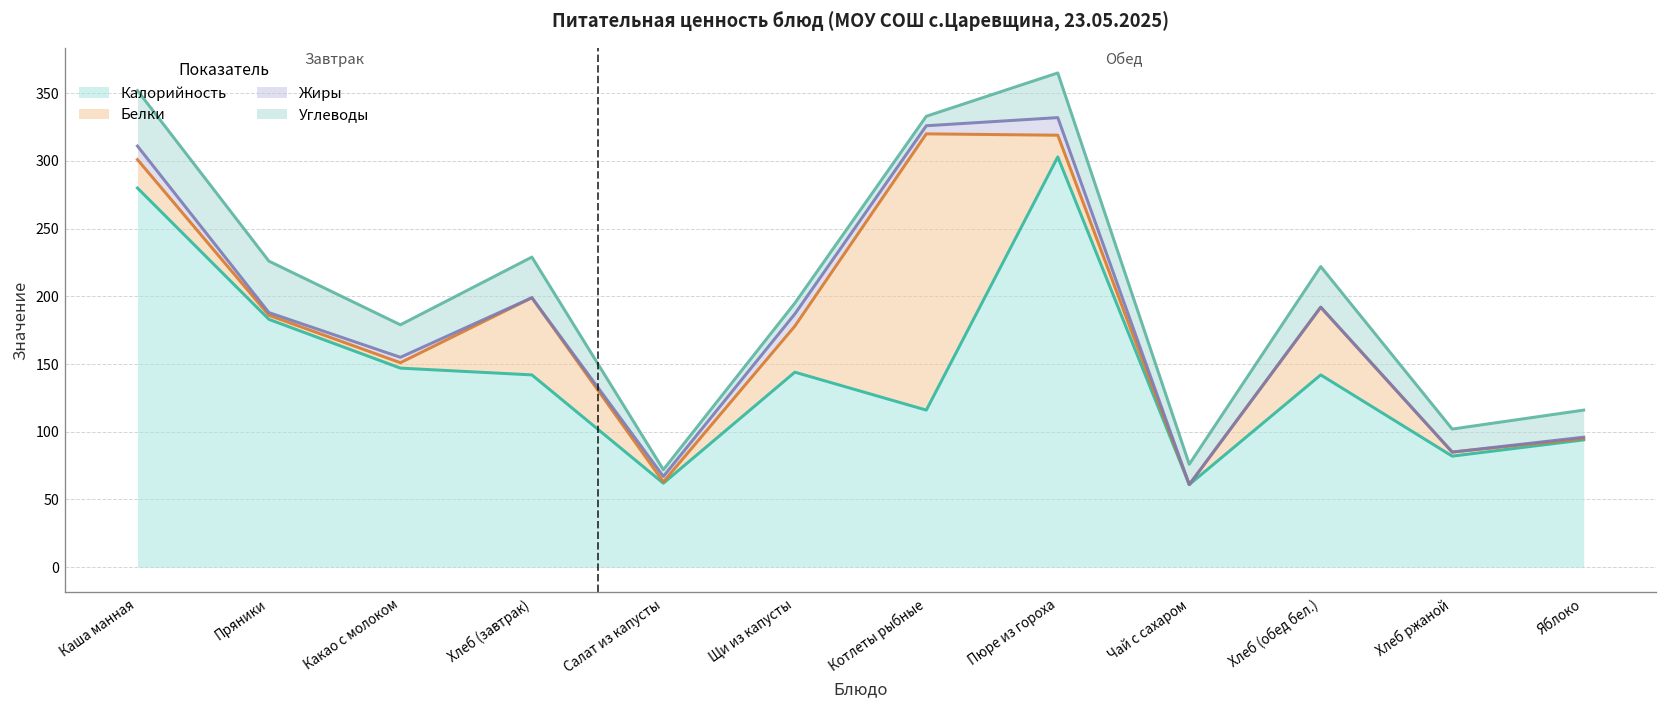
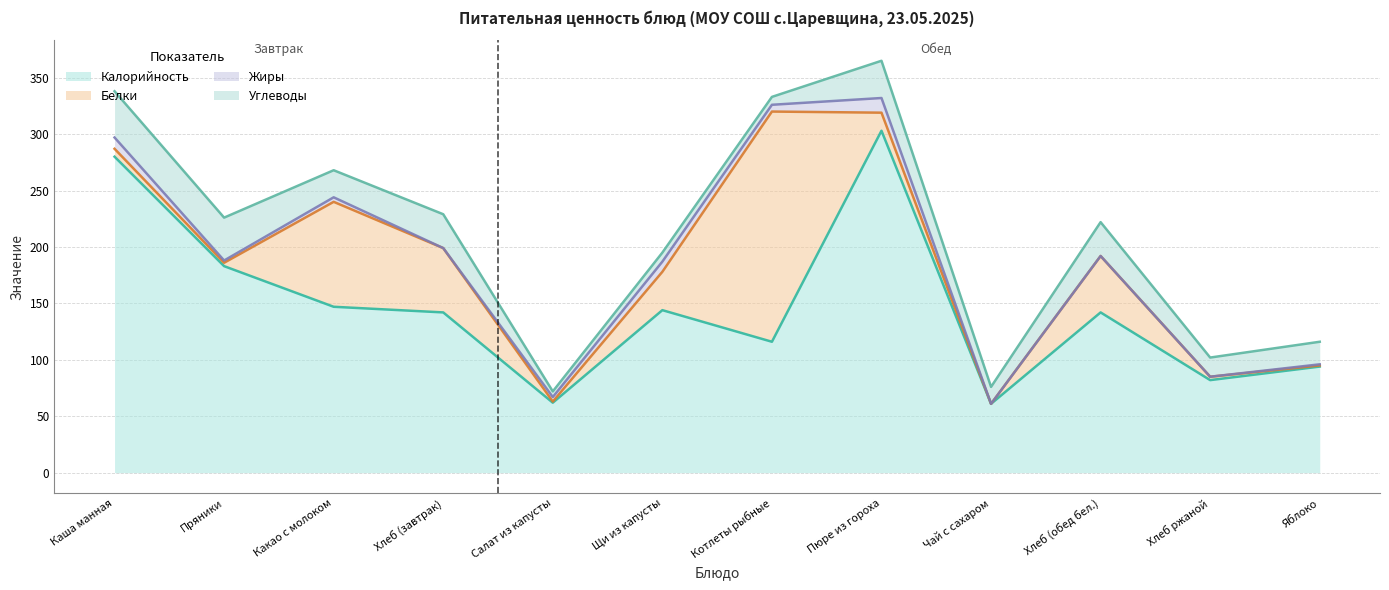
  {
    "Белки": {
-     "Каша манная": 21,
-     "Какао с молоком": 4,
+     "Каша манная": 7,
+     "Какао с молоком": 93,
      "Щи из капусты": 34,
      "Котлеты рыбные": 204,
      "Пюре из гороха": 16
    }
  }
